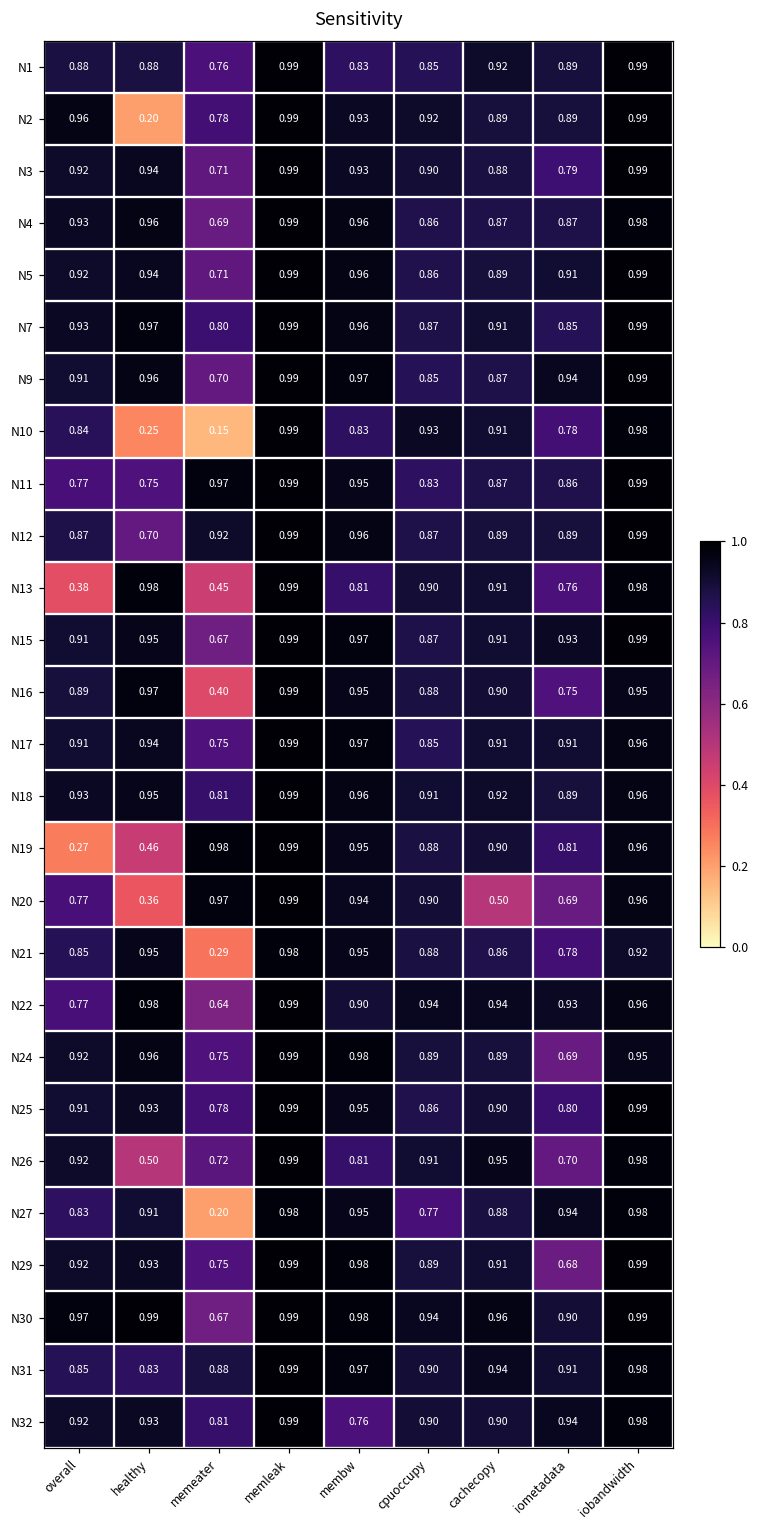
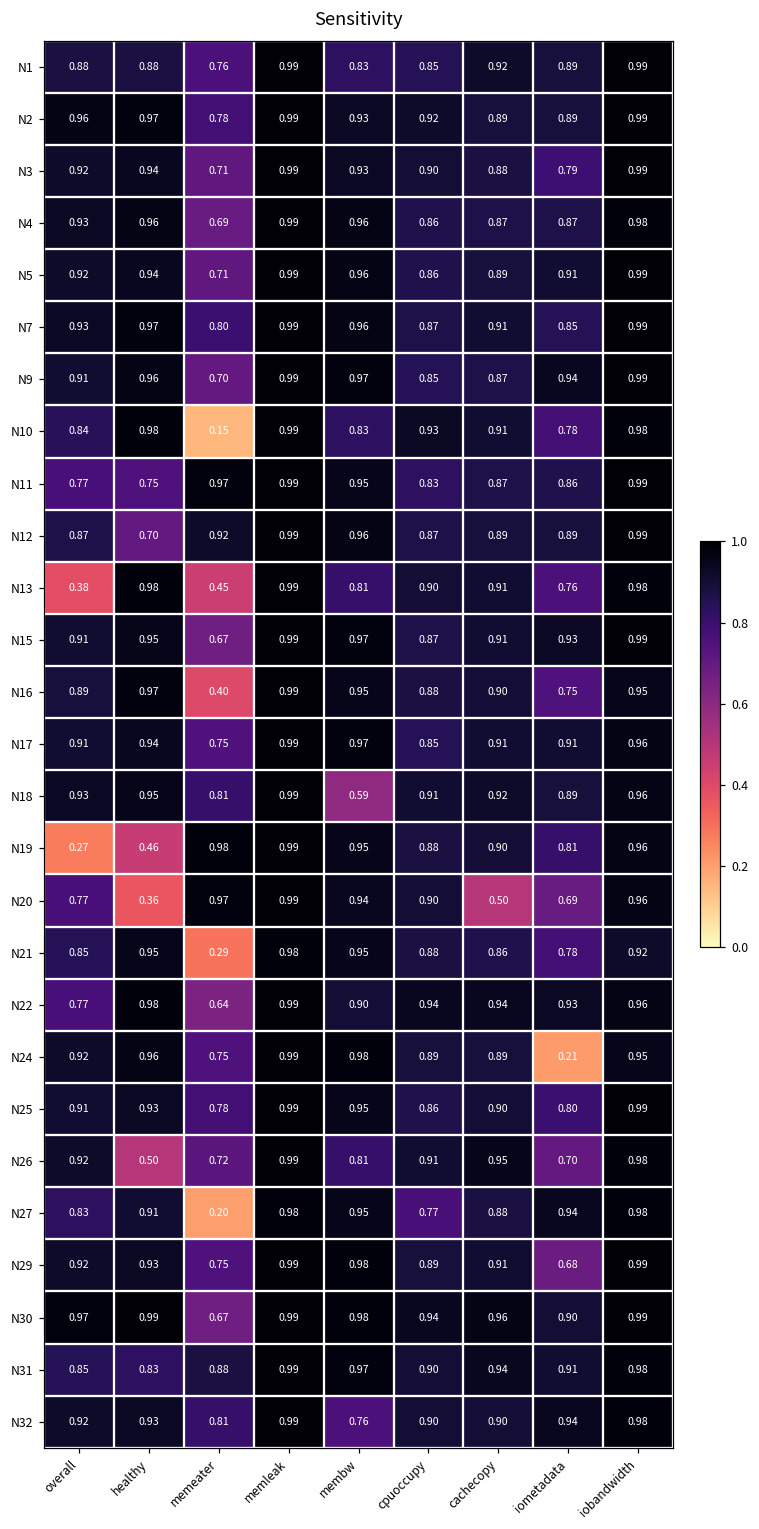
  {
    "N2": {
      "overall": 0.96,
-     "healthy": 0.20,
+     "healthy": 0.97,
      "memeater": 0.78,
      "memleak": 0.99,
      "membw": 0.93,
      "cpuoccupy": 0.92,
      "cachecopy": 0.89,
      "iometadata": 0.89,
      "iobandwidth": 0.99
    },
    "N10": {
      "overall": 0.84,
-     "healthy": 0.25,
+     "healthy": 0.98,
      "memeater": 0.15,
      "memleak": 0.99,
      "membw": 0.83,
      "cpuoccupy": 0.93,
      "cachecopy": 0.91,
      "iometadata": 0.78,
      "iobandwidth": 0.98
    },
    "N18": {
      "overall": 0.93,
      "healthy": 0.95,
      "memeater": 0.81,
      "memleak": 0.99,
-     "membw": 0.96,
+     "membw": 0.59,
      "cpuoccupy": 0.91,
      "cachecopy": 0.92,
      "iometadata": 0.89,
      "iobandwidth": 0.96
    },
    "N24": {
      "overall": 0.92,
      "healthy": 0.96,
      "memeater": 0.75,
      "memleak": 0.99,
      "membw": 0.98,
      "cpuoccupy": 0.89,
      "cachecopy": 0.89,
-     "iometadata": 0.69,
+     "iometadata": 0.21,
      "iobandwidth": 0.95
    }
  }
